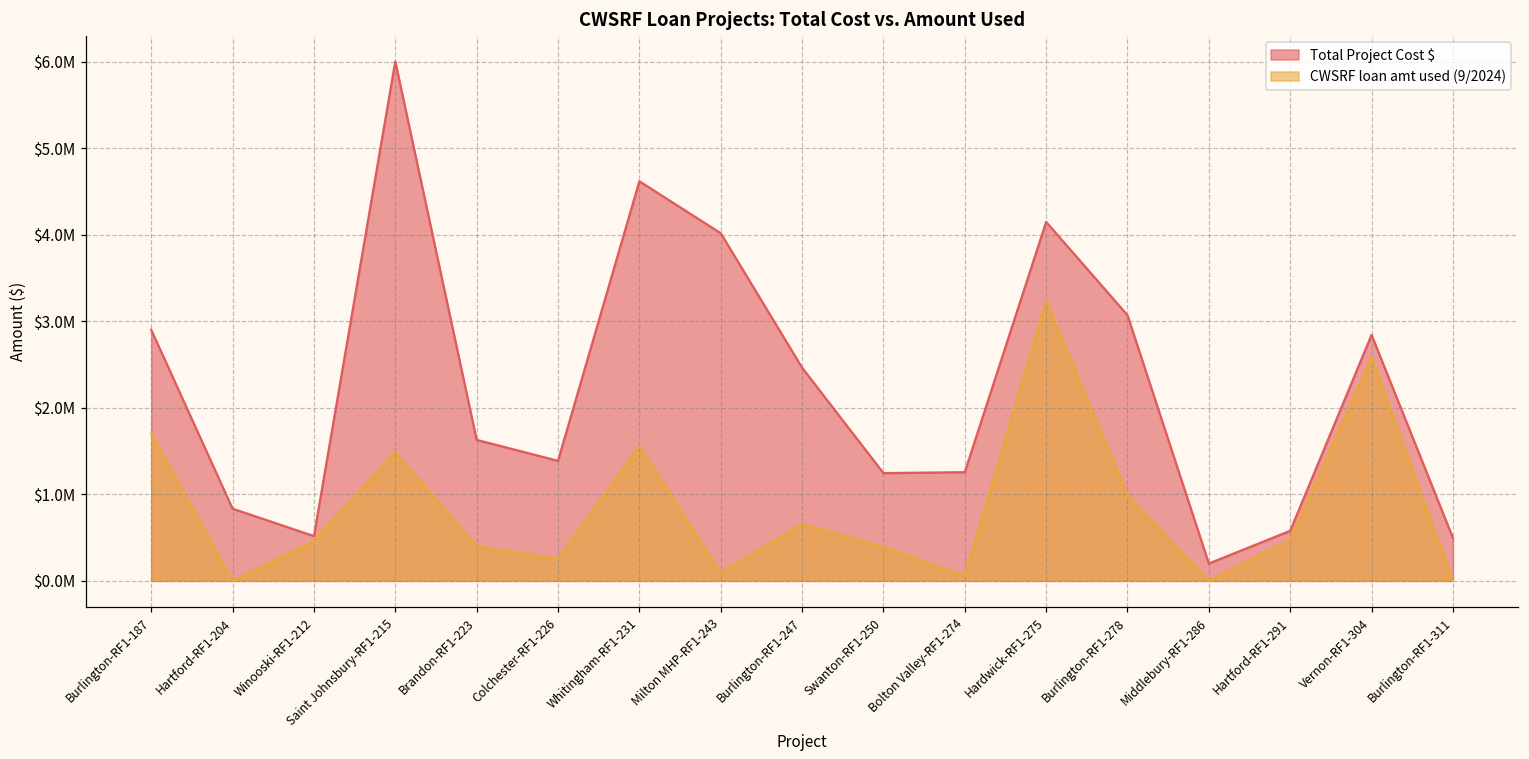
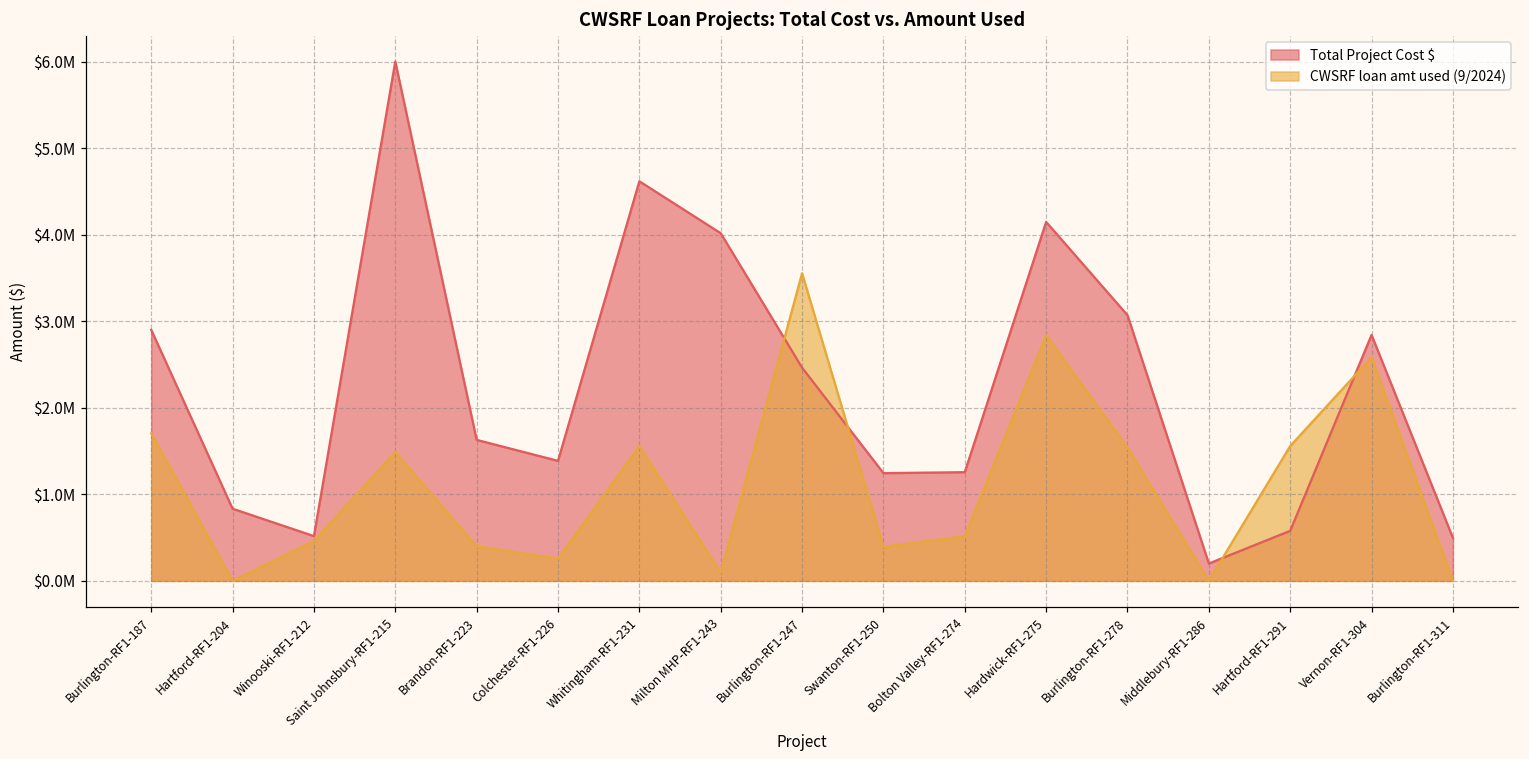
  {
    "Total Project Cost $": {
      "Burlington-RF1-187": "$2900000",
      "Hartford-RF1-204": "$800000",
      "Winooski-RF1-212": "$500000",
      "Saint Johnsbury-RF1-215": "$6000000",
      "Brandon-RF1-223": "$1600000",
      "Colchester-RF1-226": "$1400000",
      "Whitingham-RF1-231": "$4600000",
      "Milton MHP-RF1-243": "$4000000",
      "Burlington-RF1-247": "$2500000",
      "Swanton-RF1-250": "$1200000",
      "Bolton Valley-RF1-274": "$1300000",
      "Hardwick-RF1-275": "$4100000",
      "Burlington-RF1-278": "$3100000",
      "Middlebury-RF1-286": "$200000",
      "Hartford-RF1-291": "$600000",
      "Vernon-RF1-304": "$2800000",
      "Burlington-RF1-311": "$500000"
    },
    "CWSRF loan amt used (9/2024)": {
      "Burlington-RF1-187": "$1700000",
      "Hartford-RF1-204": "$0",
      "Winooski-RF1-212": "$500000",
      "Saint Johnsbury-RF1-215": "$1500000",
      "Brandon-RF1-223": "$400000",
      "Colchester-RF1-226": "$300000",
      "Whitingham-RF1-231": "$1600000",
      "Milton MHP-RF1-243": "$100000",
-     "Burlington-RF1-247": "$700000",
+     "Burlington-RF1-247": "$3600000",
      "Swanton-RF1-250": "$400000",
-     "Bolton Valley-RF1-274": "$100000",
-     "Hardwick-RF1-275": "$3200000",
-     "Burlington-RF1-278": "$1000000",
+     "Bolton Valley-RF1-274": "$500000",
+     "Hardwick-RF1-275": "$2800000",
+     "Burlington-RF1-278": "$1500000",
      "Middlebury-RF1-286": "$0",
-     "Hartford-RF1-291": "$500000",
+     "Hartford-RF1-291": "$1600000",
      "Vernon-RF1-304": "$2600000",
      "Burlington-RF1-311": "$0"
    }
  }
